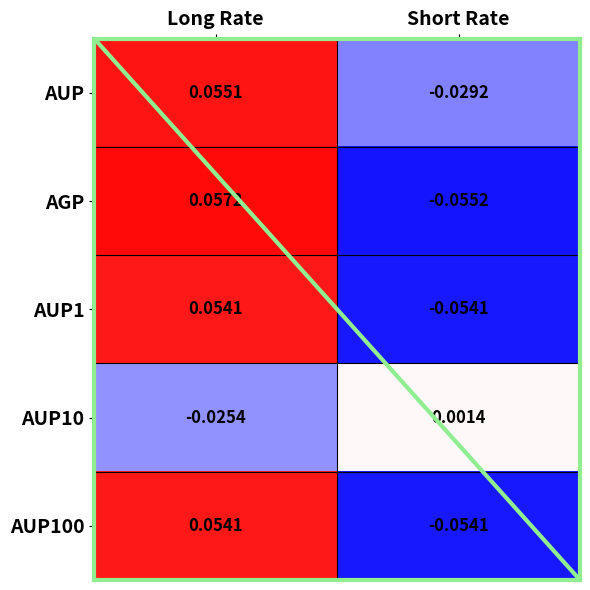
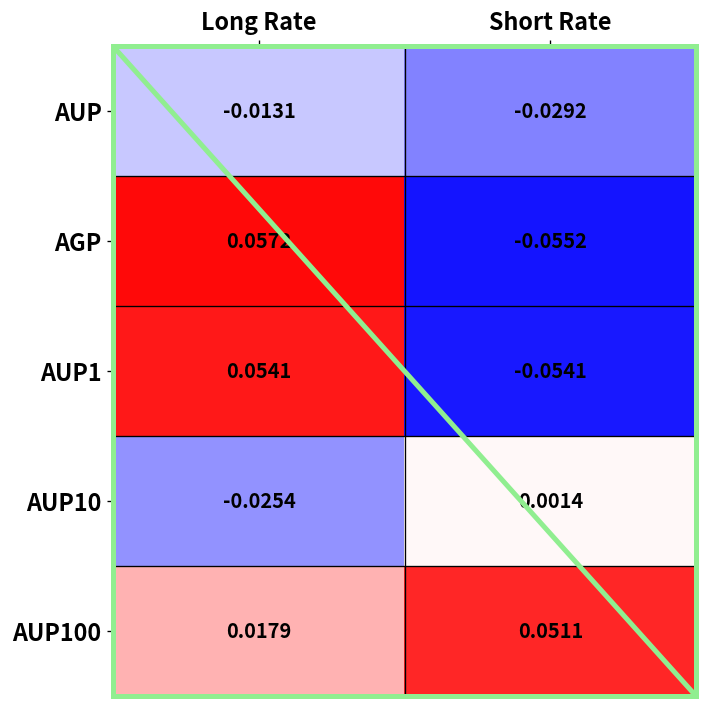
  {
    "AUP": {
-     "Long Rate": 0.0551,
+     "Long Rate": -0.0131,
      "Short Rate": -0.0292
    },
    "AGP": {
      "Long Rate": 0.0572,
      "Short Rate": -0.0552
    },
    "AUP1": {
      "Long Rate": 0.0541,
      "Short Rate": -0.0541
    },
    "AUP10": {
      "Long Rate": -0.0254,
      "Short Rate": 0.0014
    },
    "AUP100": {
-     "Long Rate": 0.0541,
-     "Short Rate": -0.0541
+     "Long Rate": 0.0179,
+     "Short Rate": 0.0511
    }
  }
